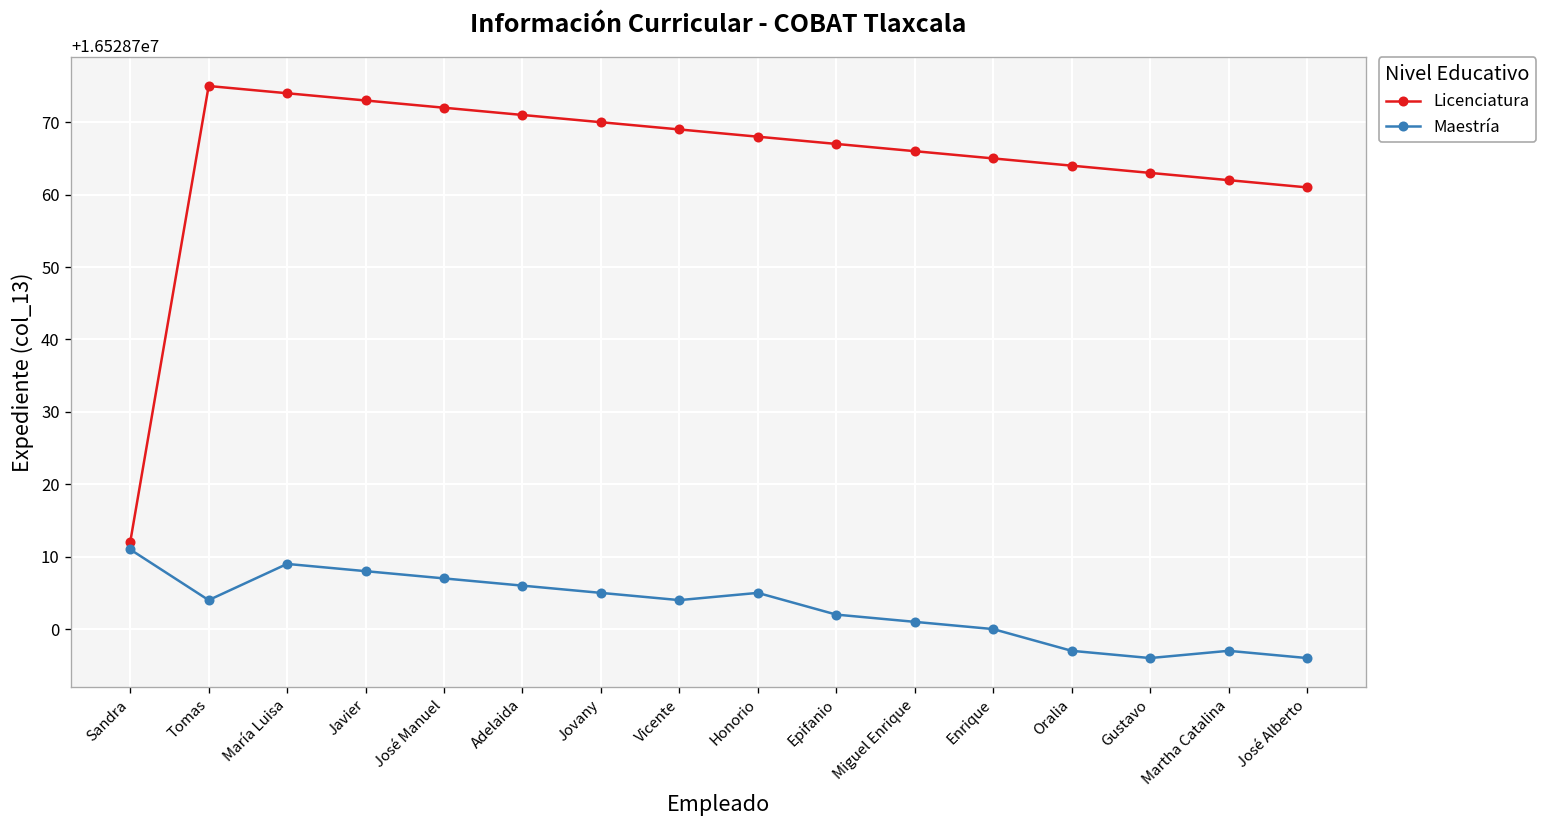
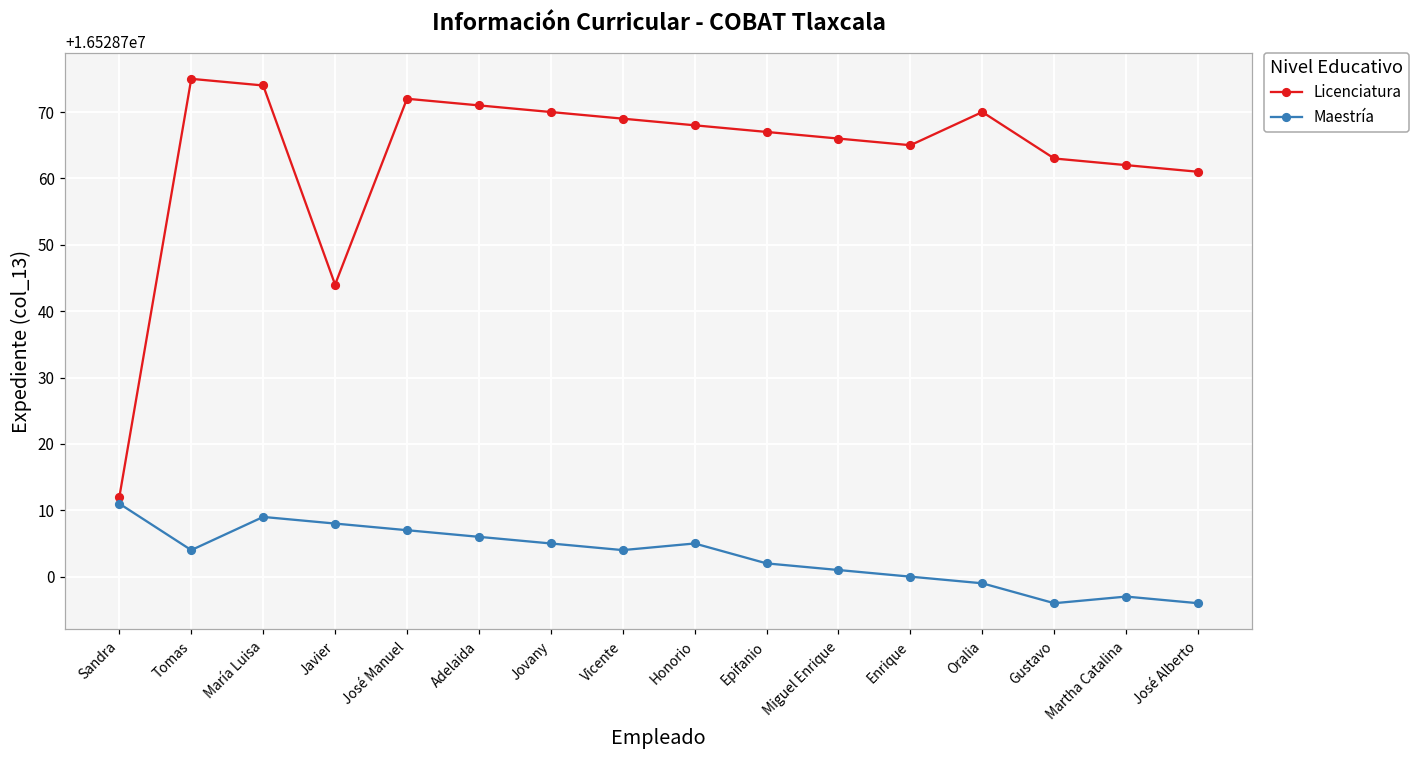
  {
    "Licenciatura": {
      "Sandra": 16528712,
      "Tomas": 16528775,
      "María Luisa": 16528774,
-     "Javier": 16528773,
+     "Javier": 16528744,
      "José Manuel": 16528772,
      "Adelaida": 16528771,
      "Jovany": 16528770,
      "Vicente": 16528769,
      "Honorio": 16528768,
      "Epifanio": 16528767,
      "Miguel Enrique": 16528766,
      "Enrique": 16528765,
-     "Oralia": 16528764,
+     "Oralia": 16528770,
      "Gustavo": 16528763,
      "Martha Catalina": 16528762,
      "José Alberto": 16528761
    },
    "Maestría": {
      "Sandra": 16528711,
      "Tomas": 16528704,
      "María Luisa": 16528709,
      "Javier": 16528708,
      "José Manuel": 16528707,
      "Adelaida": 16528706,
      "Jovany": 16528705,
      "Vicente": 16528704,
      "Honorio": 16528705,
      "Epifanio": 16528702,
      "Miguel Enrique": 16528701,
      "Enrique": 16528700,
-     "Oralia": 16528697,
+     "Oralia": 16528699,
      "Gustavo": 16528696,
      "Martha Catalina": 16528697,
      "José Alberto": 16528696
    }
  }
